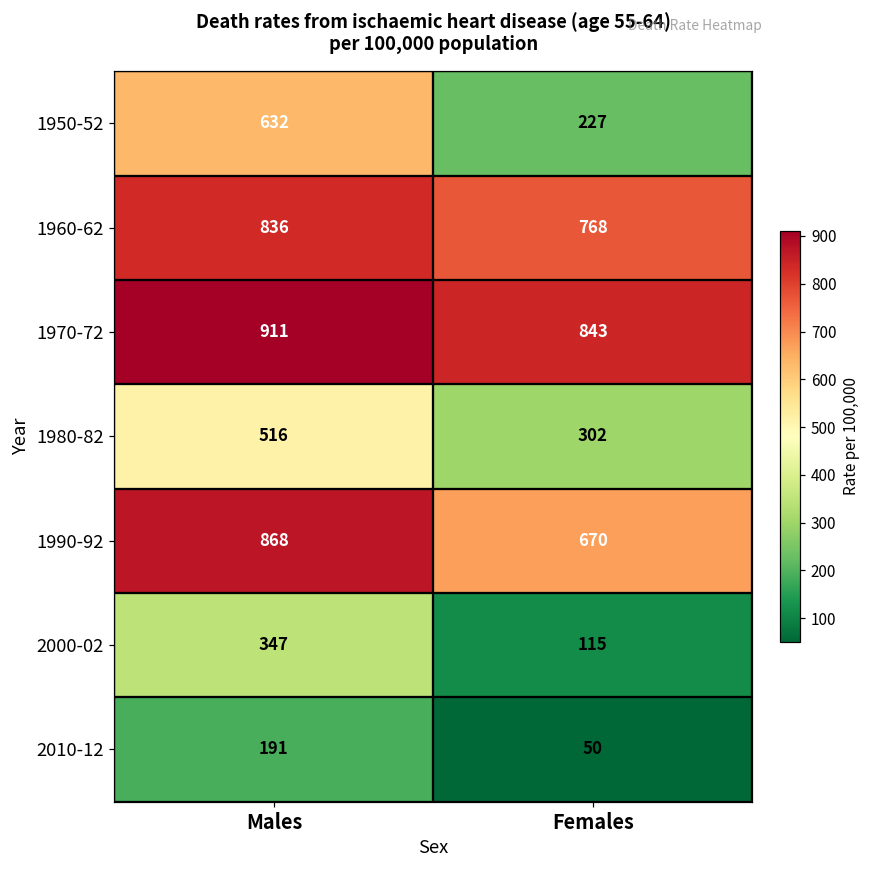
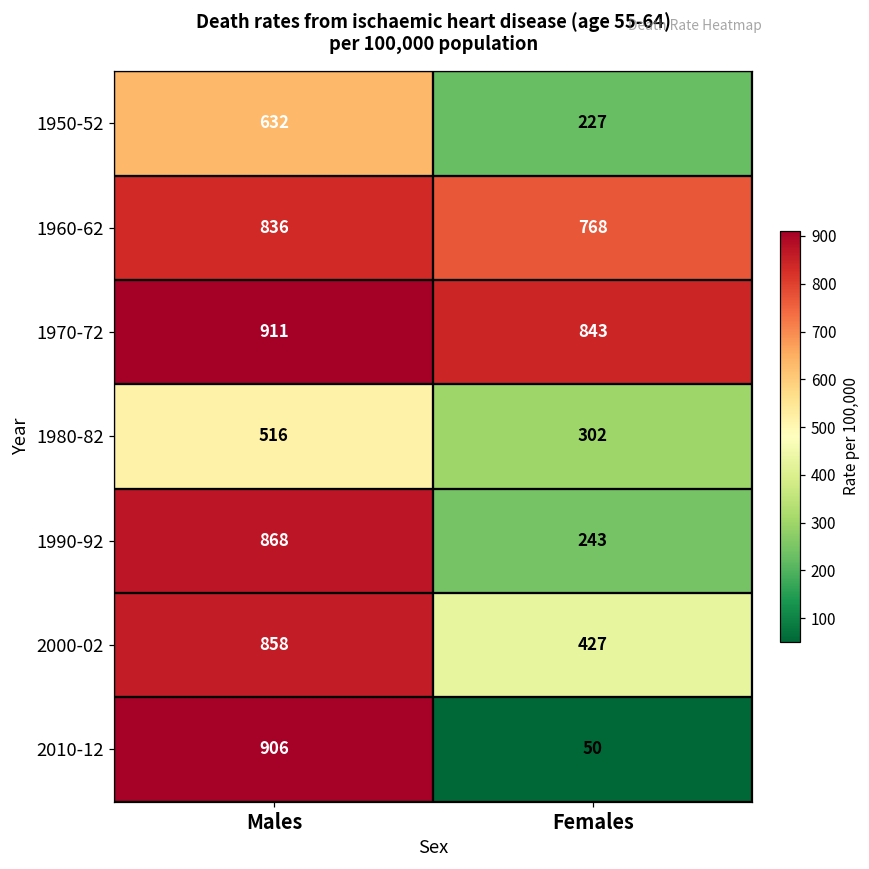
  {
    "1950-52": {
      "Males": 632,
      "Females": 227
    },
    "1960-62": {
      "Males": 836,
      "Females": 768
    },
    "1970-72": {
      "Males": 911,
      "Females": 843
    },
    "1980-82": {
      "Males": 516,
      "Females": 302
    },
    "1990-92": {
      "Males": 868,
-     "Females": 670
+     "Females": 243
    },
    "2000-02": {
-     "Males": 347,
-     "Females": 115
+     "Males": 858,
+     "Females": 427
    },
    "2010-12": {
-     "Males": 191,
+     "Males": 906,
      "Females": 50
    }
  }
